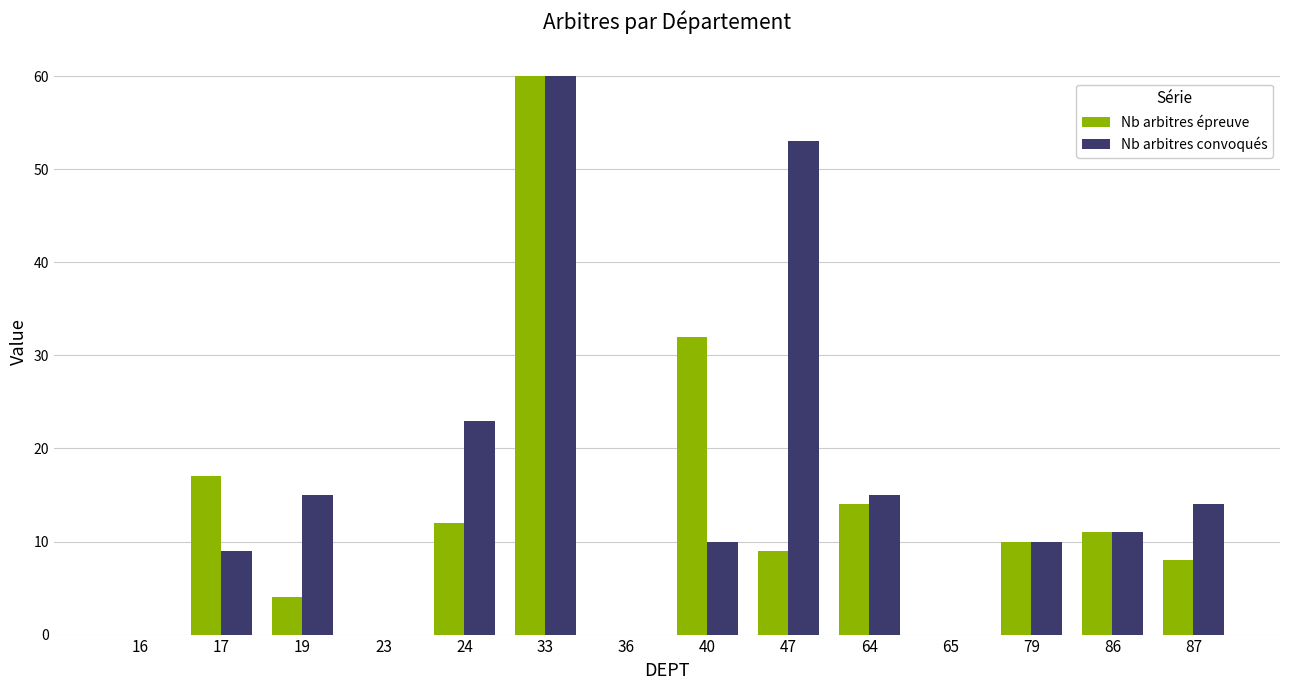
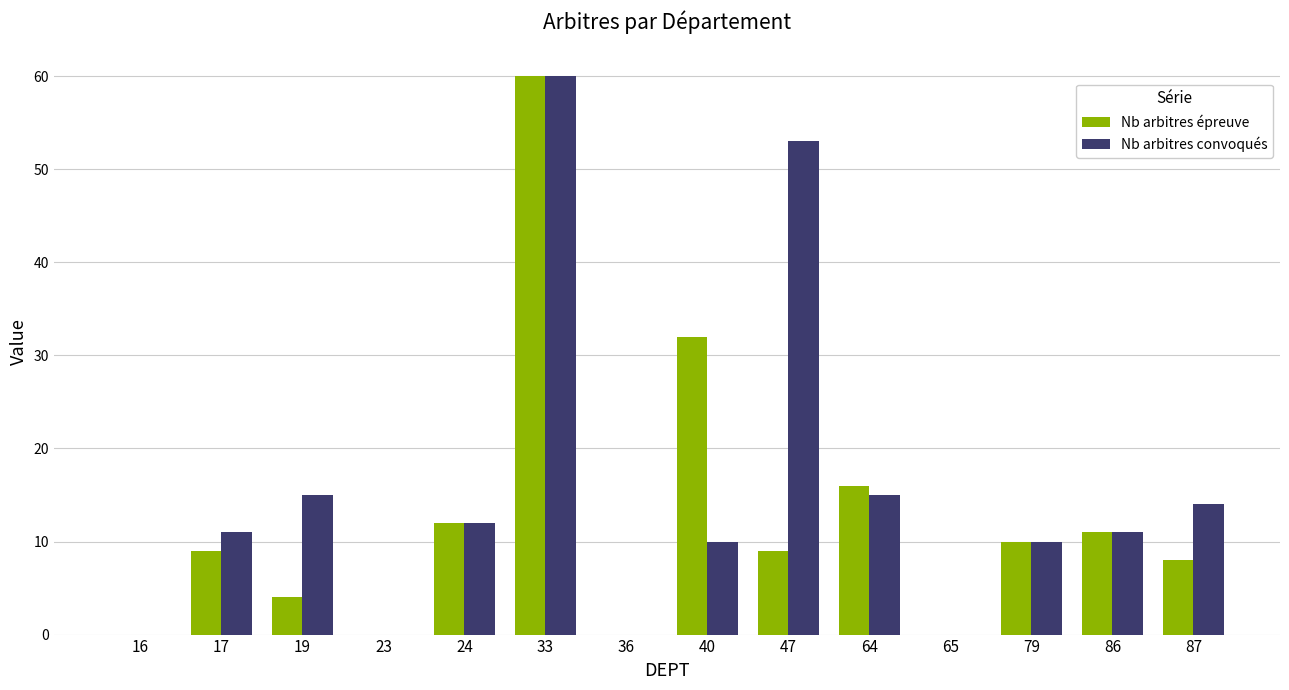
  {
    "Nb arbitres épreuve": {
      "16": 0,
-     "17": 17,
+     "17": 9,
      "19": 4,
      "23": 0,
      "24": 12,
      "33": 60,
      "36": 0,
      "40": 32,
      "47": 9,
-     "64": 14,
+     "64": 16,
      "65": 0,
      "79": 10,
      "86": 11,
      "87": 8
    },
    "Nb arbitres convoqués": {
      "16": 0,
-     "17": 9,
+     "17": 11,
      "19": 15,
      "23": 0,
-     "24": 23,
+     "24": 12,
      "33": 60,
      "36": 0,
      "40": 10,
      "47": 53,
      "64": 15,
      "65": 0,
      "79": 10,
      "86": 11,
      "87": 14
    }
  }
